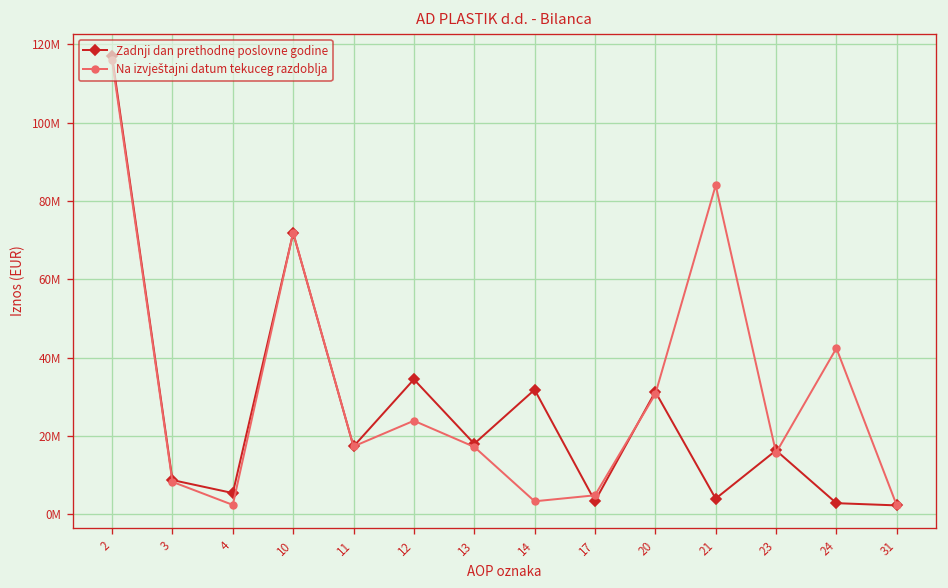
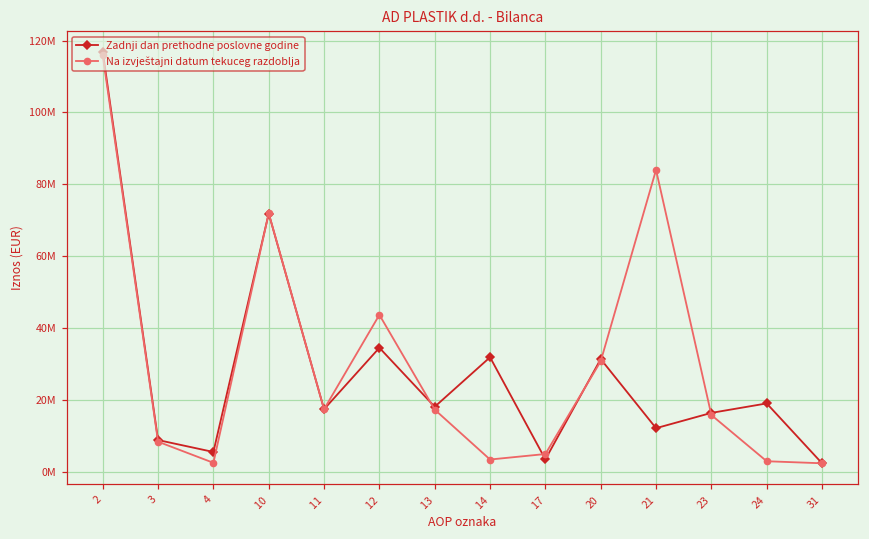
  {
    "Zadnji dan prethodne poslovne godine": {
      "4": 5000000,
      "12": 34000000,
      "13": 18000000,
      "14": 32000000,
      "17": 3000000,
-     "21": 4000000,
-     "24": 3000000
+     "21": 12000000,
+     "24": 19000000
    },
    "Na izvještajni datum tekuceg razdoblja": {
      "4": 2000000,
-     "12": 24000000,
+     "12": 44000000,
      "13": 17000000,
      "14": 3000000,
      "17": 5000000,
      "21": 84000000,
-     "24": 42000000
+     "24": 3000000
    }
  }
